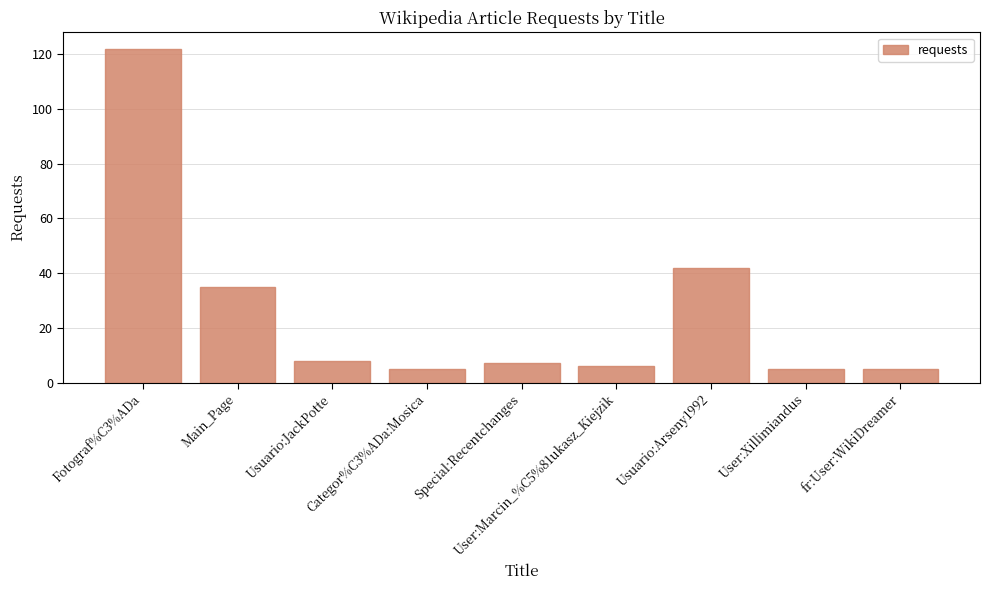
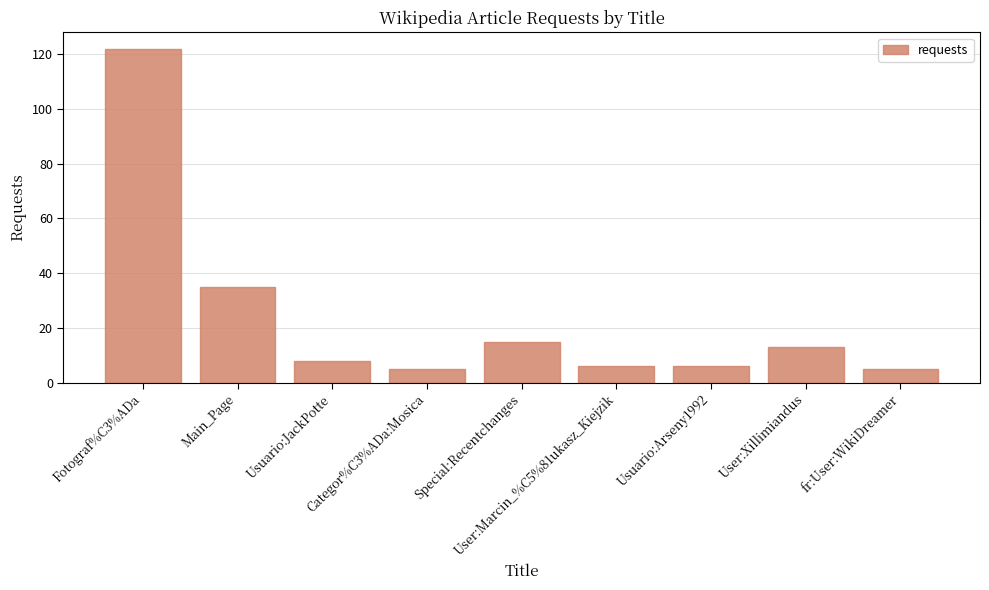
  {
    "Fotograf%C3%ADa": 122,
    "Main_Page": 35,
    "Usuario:JackPotte": 8,
    "Categor%C3%ADa:Mosica": 5,
-   "Special:Recentchanges": 7,
+   "Special:Recentchanges": 15,
    "User:Marcin_%C5%81ukasz_Kiejzik": 6,
-   "Usuario:Arseny1992": 42,
-   "User:Xillimiandus": 5,
+   "Usuario:Arseny1992": 6,
+   "User:Xillimiandus": 13,
    "fr:User:WikiDreamer": 5
  }
